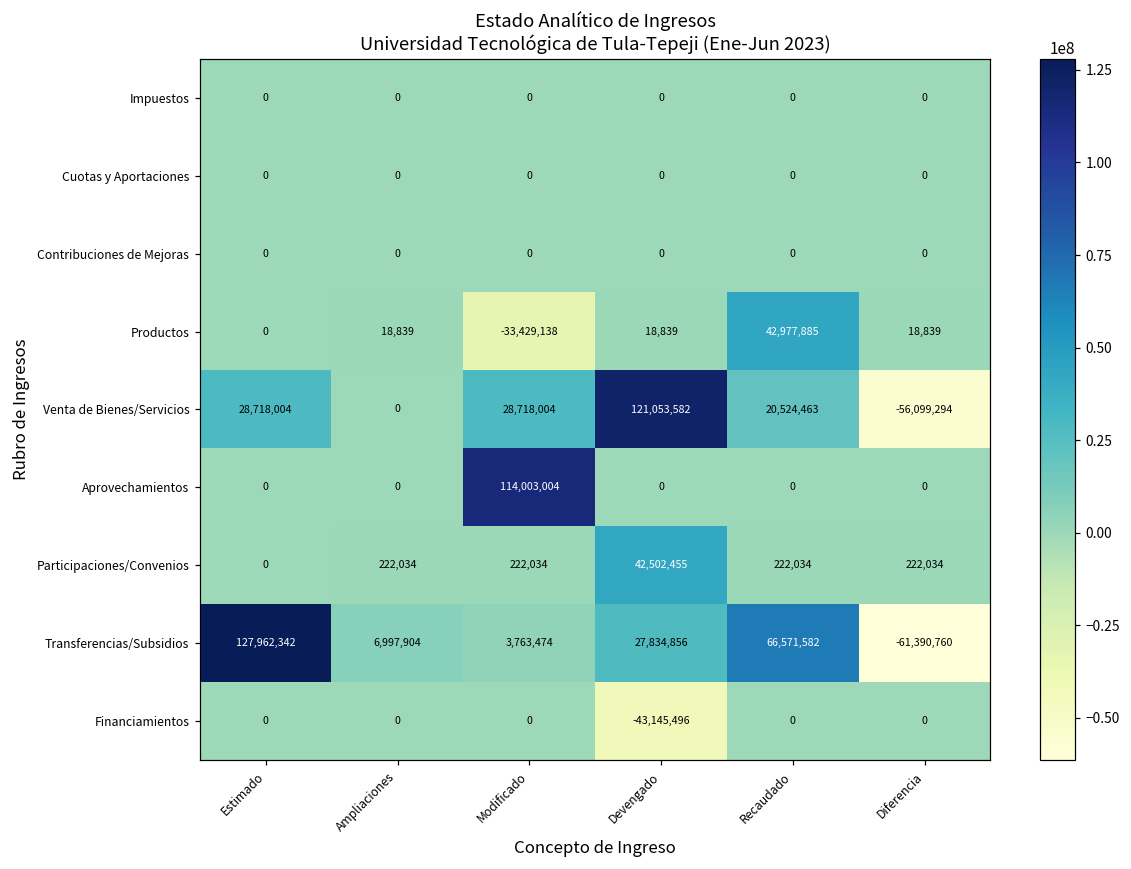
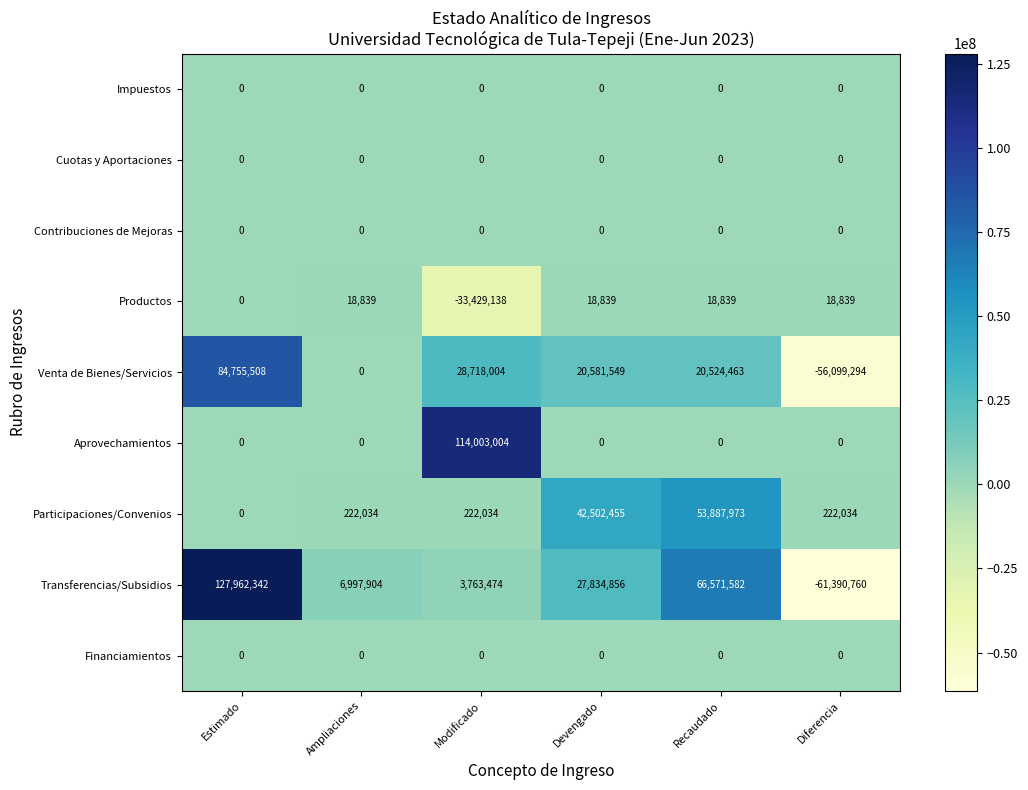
  {
    "Impuestos": {
      "Estimado": "0",
      "Ampliaciones": "0",
      "Modificado": "0",
      "Devengado": "0",
      "Recaudado": "0",
      "Diferencia": "0"
    },
    "Cuotas y Aportaciones": {
      "Estimado": "0",
      "Ampliaciones": "0",
      "Modificado": "0",
      "Devengado": "0",
      "Recaudado": "0",
      "Diferencia": "0"
    },
    "Contribuciones de Mejoras": {
      "Estimado": "0",
      "Ampliaciones": "0",
      "Modificado": "0",
      "Devengado": "0",
      "Recaudado": "0",
      "Diferencia": "0"
    },
    "Productos": {
      "Estimado": "0",
      "Ampliaciones": "18,839",
      "Modificado": "-33,429,138",
      "Devengado": "18,839",
-     "Recaudado": "42,977,885",
+     "Recaudado": "18,839",
      "Diferencia": "18,839"
    },
    "Venta de Bienes/Servicios": {
-     "Estimado": "28,718,004",
+     "Estimado": "84,755,508",
      "Ampliaciones": "0",
      "Modificado": "28,718,004",
-     "Devengado": "121,053,582",
+     "Devengado": "20,581,549",
      "Recaudado": "20,524,463",
      "Diferencia": "-56,099,294"
    },
    "Aprovechamientos": {
      "Estimado": "0",
      "Ampliaciones": "0",
      "Modificado": "114,003,004",
      "Devengado": "0",
      "Recaudado": "0",
      "Diferencia": "0"
    },
    "Participaciones/Convenios": {
      "Estimado": "0",
      "Ampliaciones": "222,034",
      "Modificado": "222,034",
      "Devengado": "42,502,455",
-     "Recaudado": "222,034",
+     "Recaudado": "53,887,973",
      "Diferencia": "222,034"
    },
    "Transferencias/Subsidios": {
      "Estimado": "127,962,342",
      "Ampliaciones": "6,997,904",
      "Modificado": "3,763,474",
      "Devengado": "27,834,856",
      "Recaudado": "66,571,582",
      "Diferencia": "-61,390,760"
    },
    "Financiamientos": {
      "Estimado": "0",
      "Ampliaciones": "0",
      "Modificado": "0",
-     "Devengado": "-43,145,496",
+     "Devengado": "0",
      "Recaudado": "0",
      "Diferencia": "0"
    }
  }
